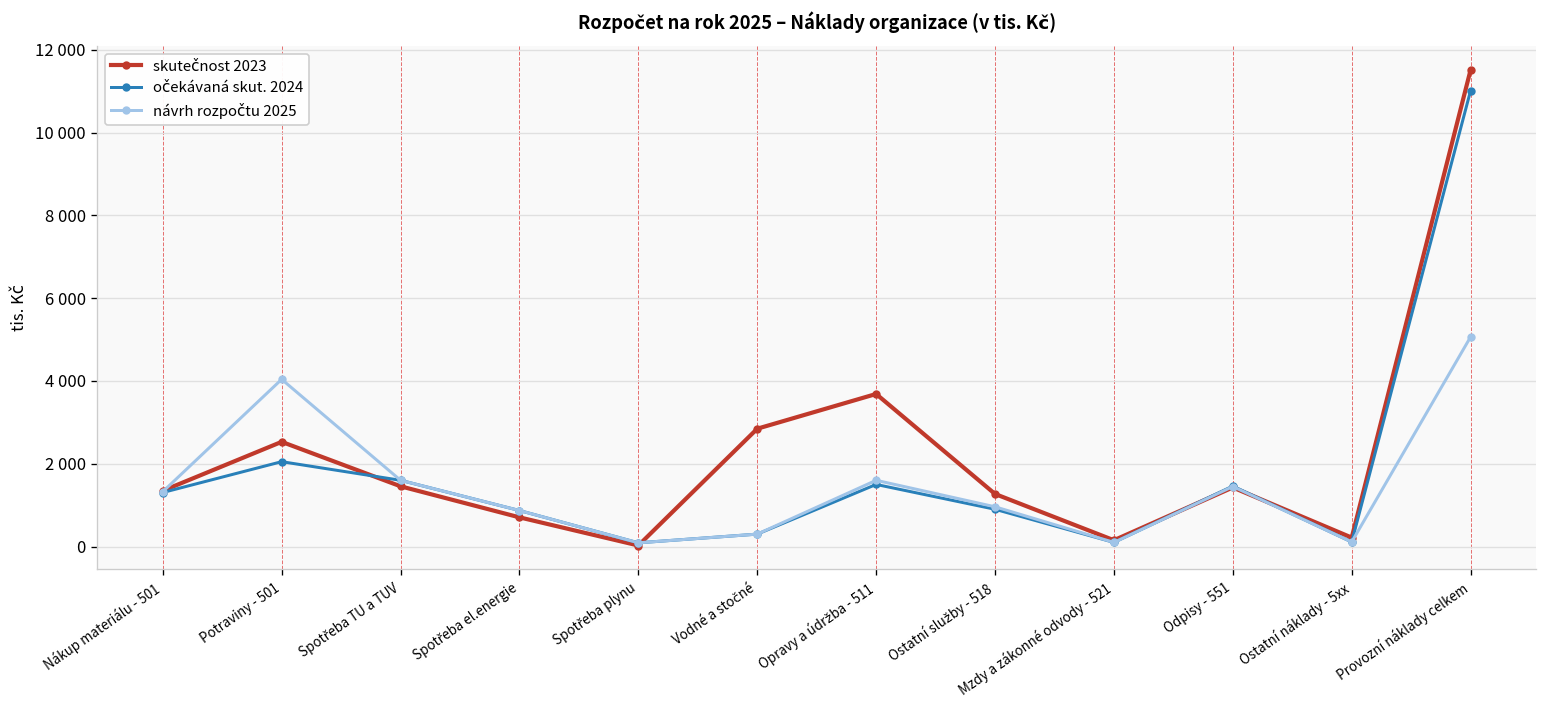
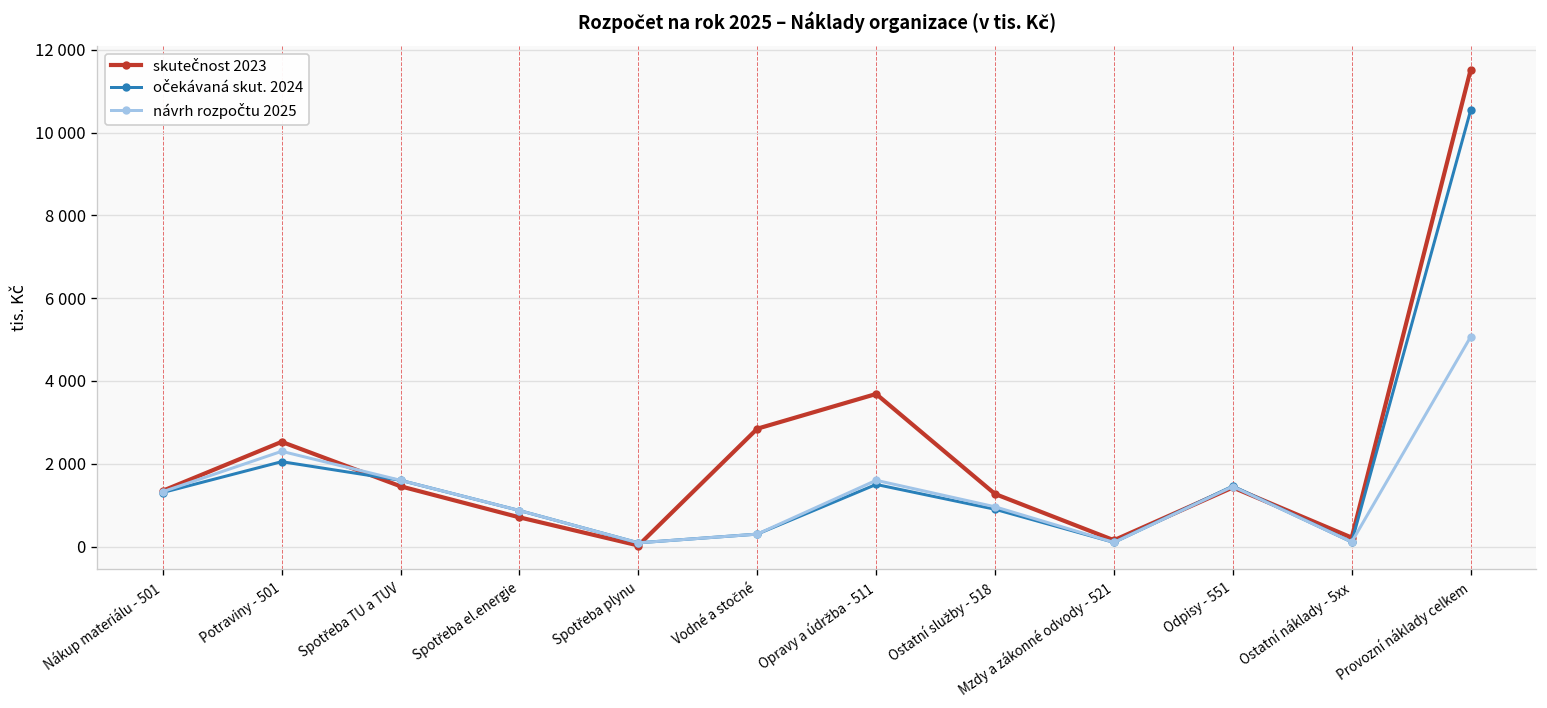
  {
    "skutečnost 2023": {
      "Potraviny - 501": 2500,
      "Spotřeba TU a TUV": 1500,
      "Spotřeba el.energie": 700,
      "Vodné a stočné": 2800,
      "Opravy a údržba - 511": 3700,
      "Ostatní služby - 518": 1300,
      "Ostatní náklady - 5xx": 200,
      "Provozní náklady celkem": 11500
    },
    "očekávaná skut. 2024": {
      "Potraviny - 501": 2100,
      "Opravy a údržba - 511": 1500,
-     "Provozní náklady celkem": 11000
+     "Provozní náklady celkem": 10500
    },
    "návrh rozpočtu 2025": {
-     "Potraviny - 501": 4000,
+     "Potraviny - 501": 2300,
      "Opravy a údržba - 511": 1600,
      "Provozní náklady celkem": 5100
    }
  }
